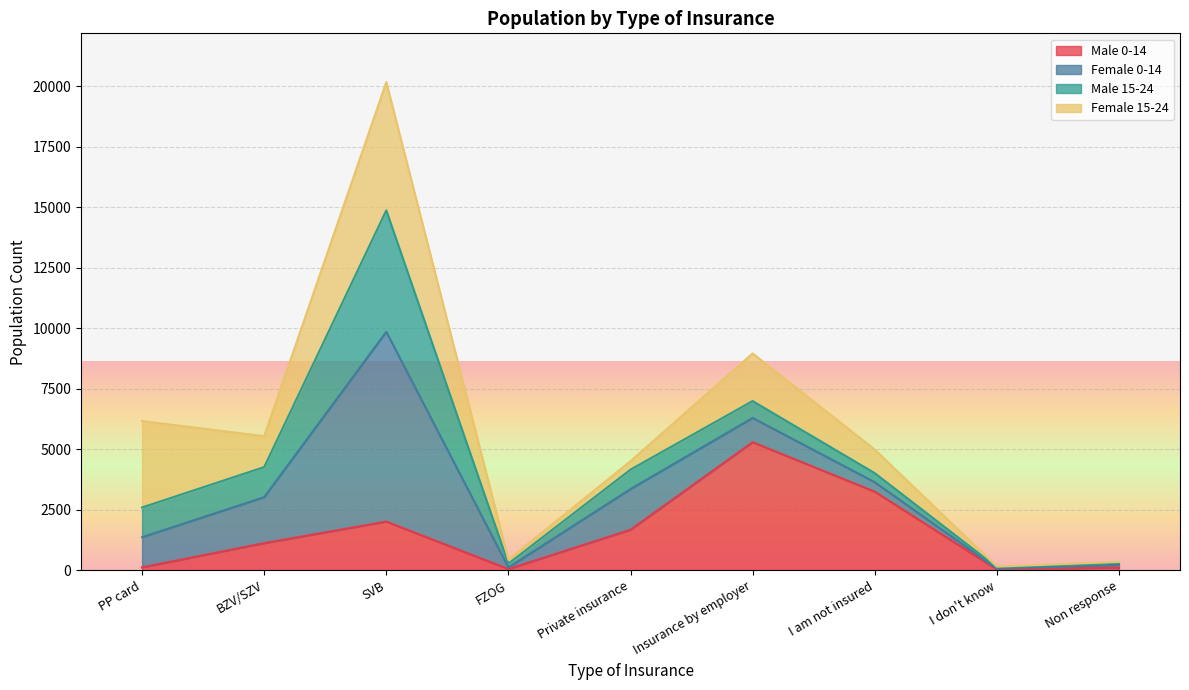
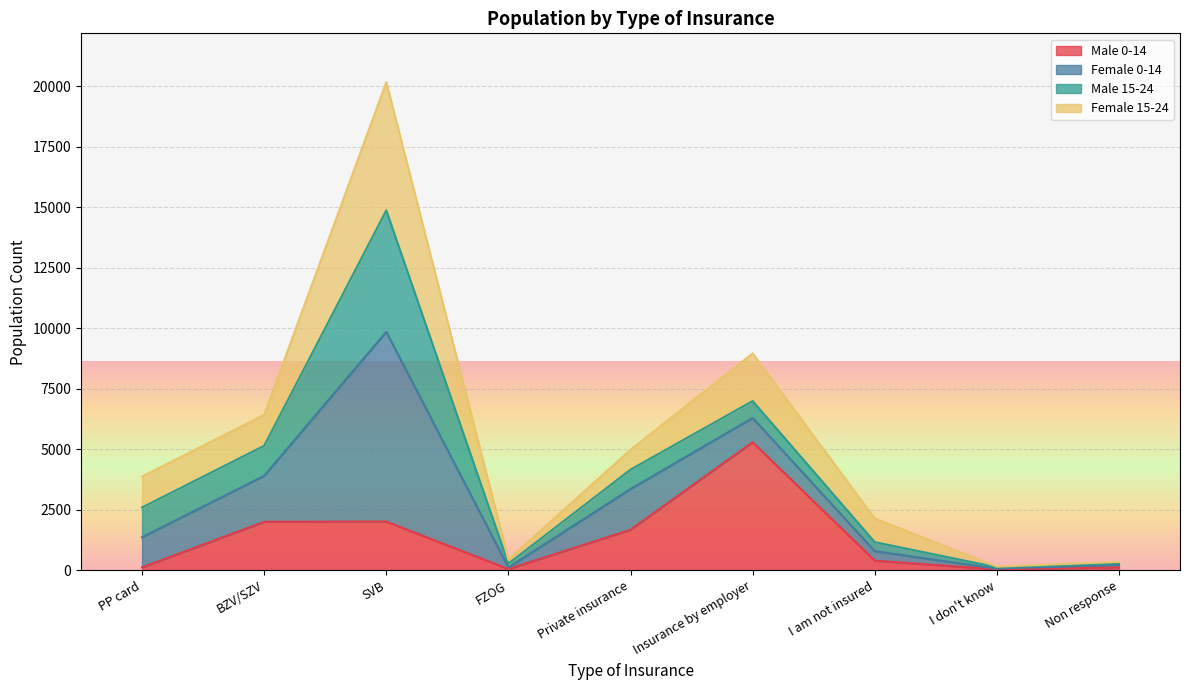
  {
    "Male 0-14": {
      "PP card": 100,
-     "BZV/SZV": 1100,
+     "BZV/SZV": 2000,
      "SVB": 2000,
      "Private insurance": 1700,
      "Insurance by employer": 5300,
-     "I am not insured": 3200,
+     "I am not insured": 400,
      "Non response": 100
    },
    "Female 15-24": {
-     "PP card": 3600,
+     "PP card": 1300,
      "BZV/SZV": 1300,
      "SVB": 5300,
      "FZOG": 200,
-     "Private insurance": 400,
+     "Private insurance": 800,
      "Insurance by employer": 2000,
      "I am not insured": 1000
    }
  }
